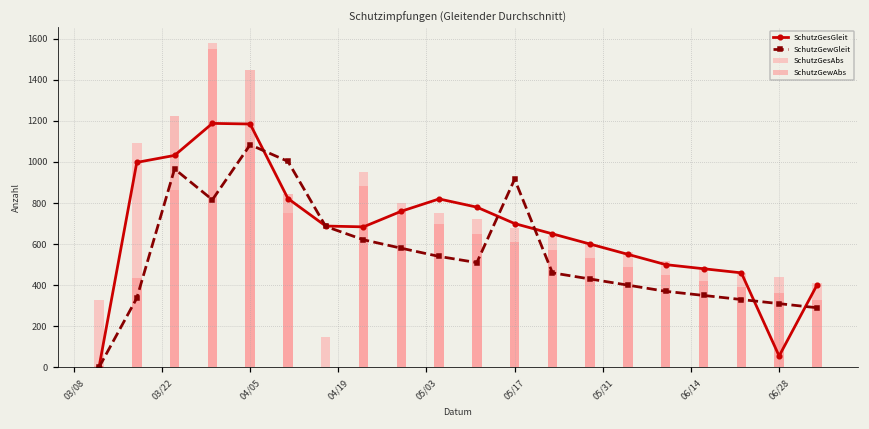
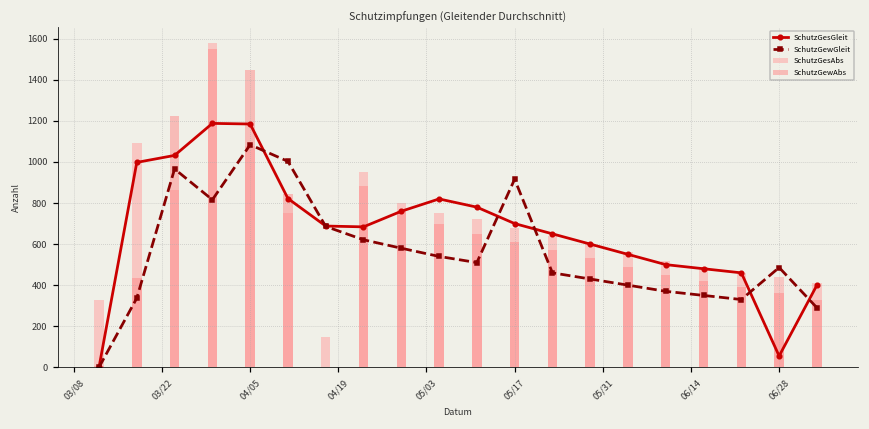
  {
    "SchutzGesGleit": {
      "04/05": 1190,
      "05/17": 700,
      "06/28": 60
    },
    "SchutzGewGleit": {
      "04/05": 1080,
      "05/17": 920,
-     "06/28": 310
+     "06/28": 490
    }
  }
